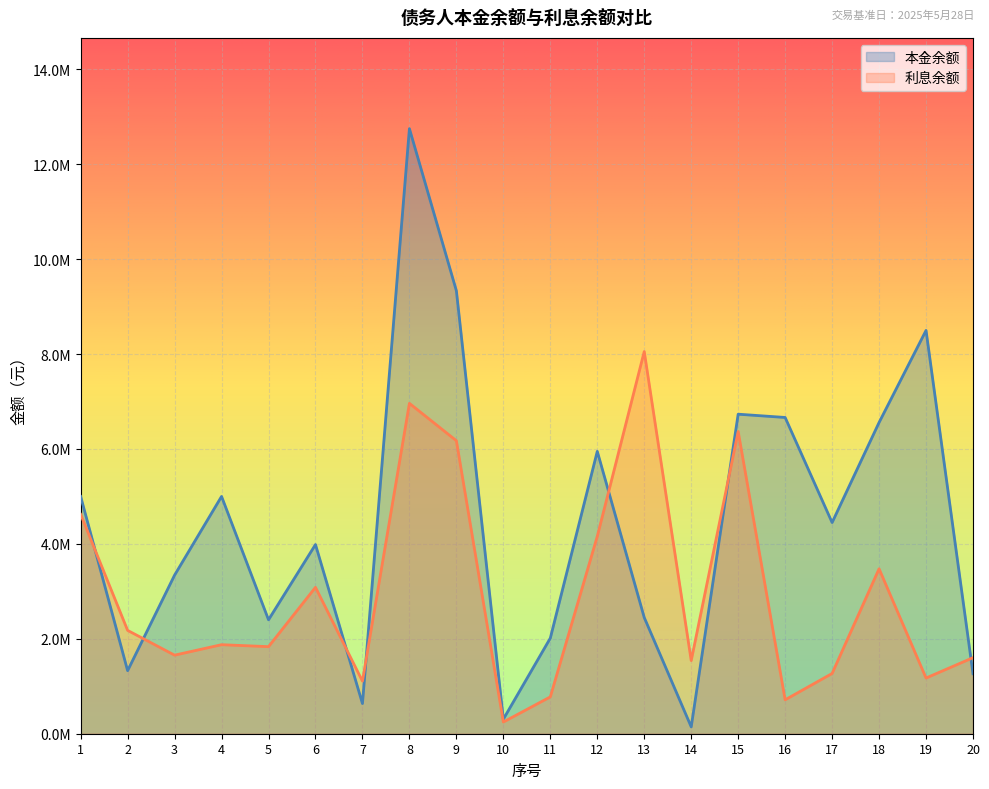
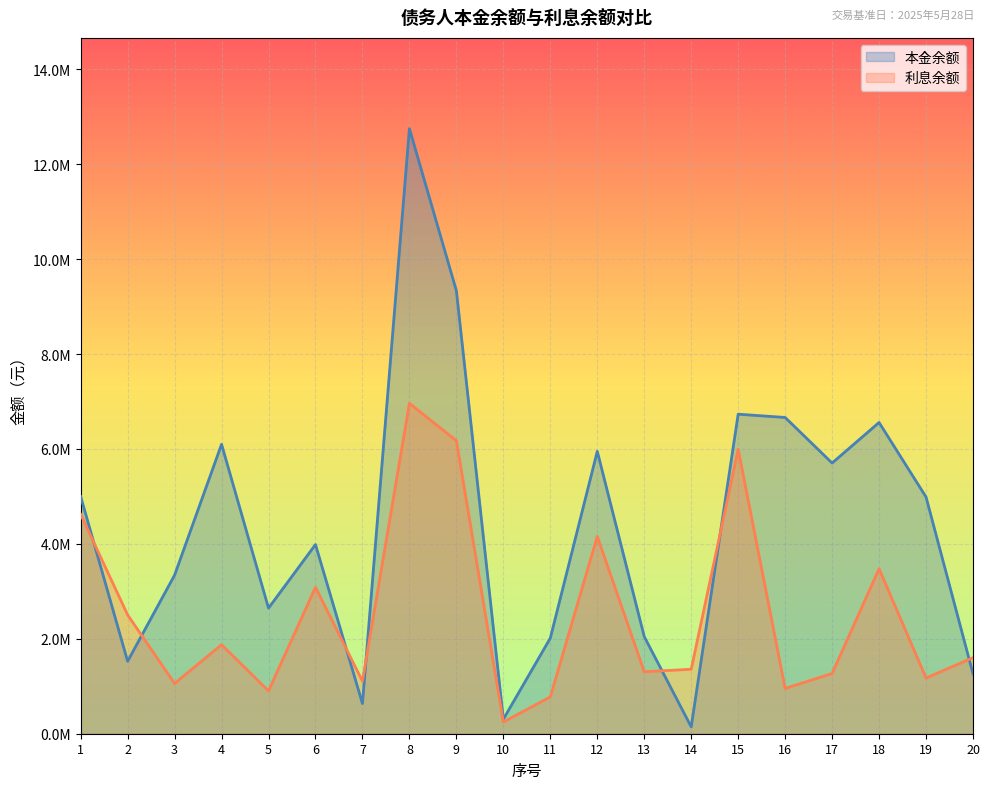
  {
    "本金余额": {
      "1": 5000000,
-     "2": 1300000,
+     "2": 1500000,
      "3": 3300000,
-     "4": 5000000,
-     "5": 2400000,
+     "4": 6100000,
+     "5": 2600000,
      "6": 4000000,
      "7": 600000,
      "8": 12700000,
      "9": 9300000,
      "10": 300000,
      "11": 2000000,
      "12": 6000000,
-     "13": 2400000,
+     "13": 2000000,
      "14": 100000,
      "15": 6700000,
      "16": 6700000,
-     "17": 4500000,
+     "17": 5700000,
      "18": 6600000,
-     "19": 8500000,
+     "19": 5000000,
      "20": 1300000
    },
    "利息余额": {
      "1": 4600000,
-     "2": 2200000,
-     "3": 1700000,
+     "2": 2500000,
+     "3": 1100000,
      "4": 1900000,
-     "5": 1800000,
+     "5": 900000,
      "6": 3100000,
      "7": 1100000,
      "8": 7000000,
      "9": 6200000,
      "10": 200000,
      "11": 800000,
      "12": 4200000,
-     "13": 8100000,
-     "14": 1500000,
-     "15": 6400000,
-     "16": 700000,
+     "13": 1300000,
+     "14": 1400000,
+     "15": 6000000,
+     "16": 1000000,
      "17": 1300000,
      "18": 3500000,
      "19": 1200000,
      "20": 1600000
    }
  }
